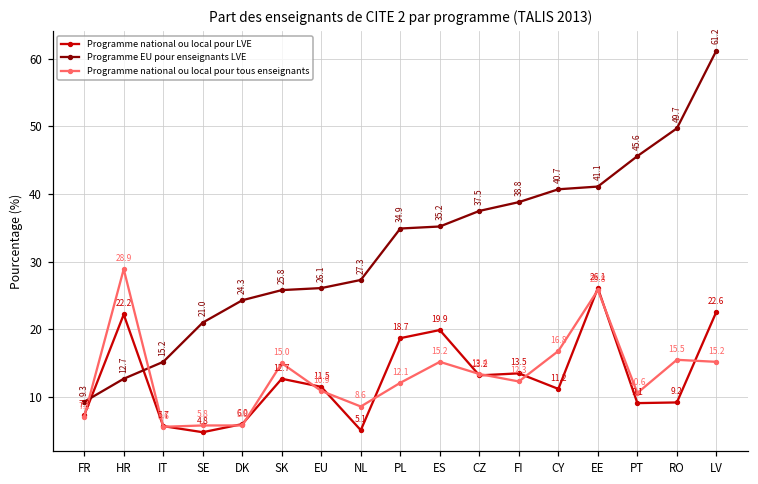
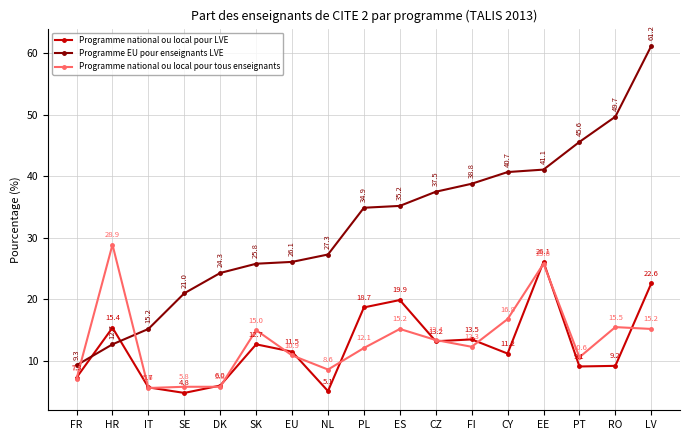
  {
    "Programme national ou local pour LVE": {
-     "HR": 22.2,
+     "HR": 15.4,
      "NL": 5.1,
      "PL": 18.7,
      "ES": 19.9,
      "FI": 13.5,
      "CY": 11.2,
      "RO": 9.2,
      "LV": 22.6
    },
    "Programme EU pour enseignants LVE": {
      "FR": 9.3,
      "IT": 15.2,
      "SE": 21.0,
      "DK": 24.3,
      "SK": 25.8,
      "EU": 26.1,
      "NL": 27.3,
      "PL": 34.9,
      "ES": 35.2,
      "CZ": 37.5,
      "FI": 38.8,
      "CY": 40.7,
      "EE": 41.1,
      "PT": 45.6,
      "RO": 49.7,
      "LV": 61.2
    },
    "Programme national ou local pour tous enseignants": {
      "HR": 28.9,
      "SK": 15.0,
      "NL": 8.6,
      "PL": 12.1,
      "ES": 15.2,
      "CY": 16.8,
      "PT": 10.6,
      "RO": 15.5,
      "LV": 15.2
    }
  }
